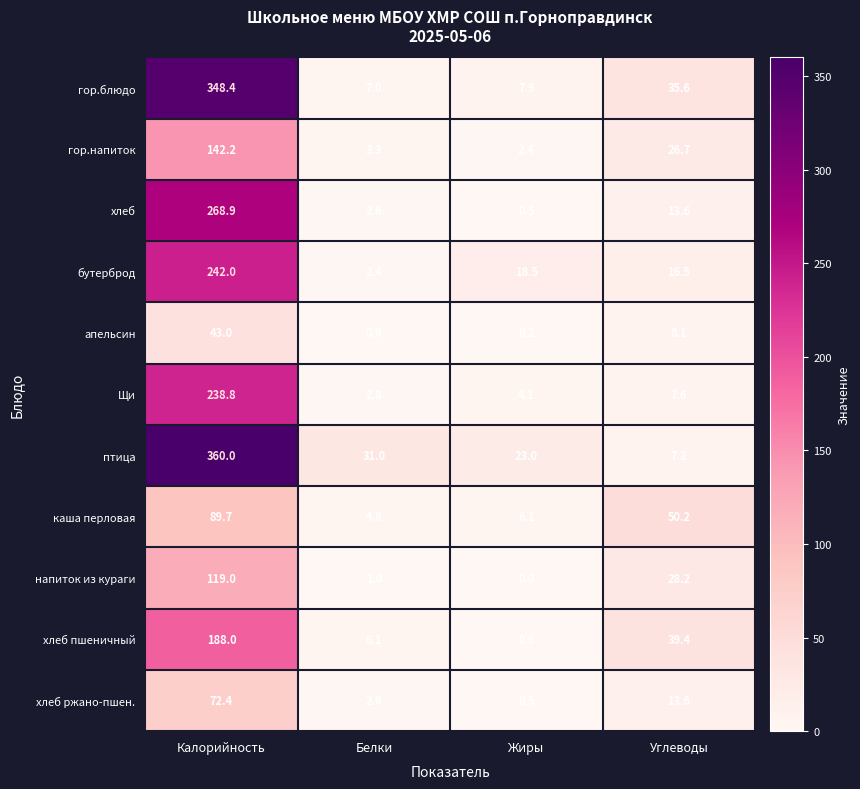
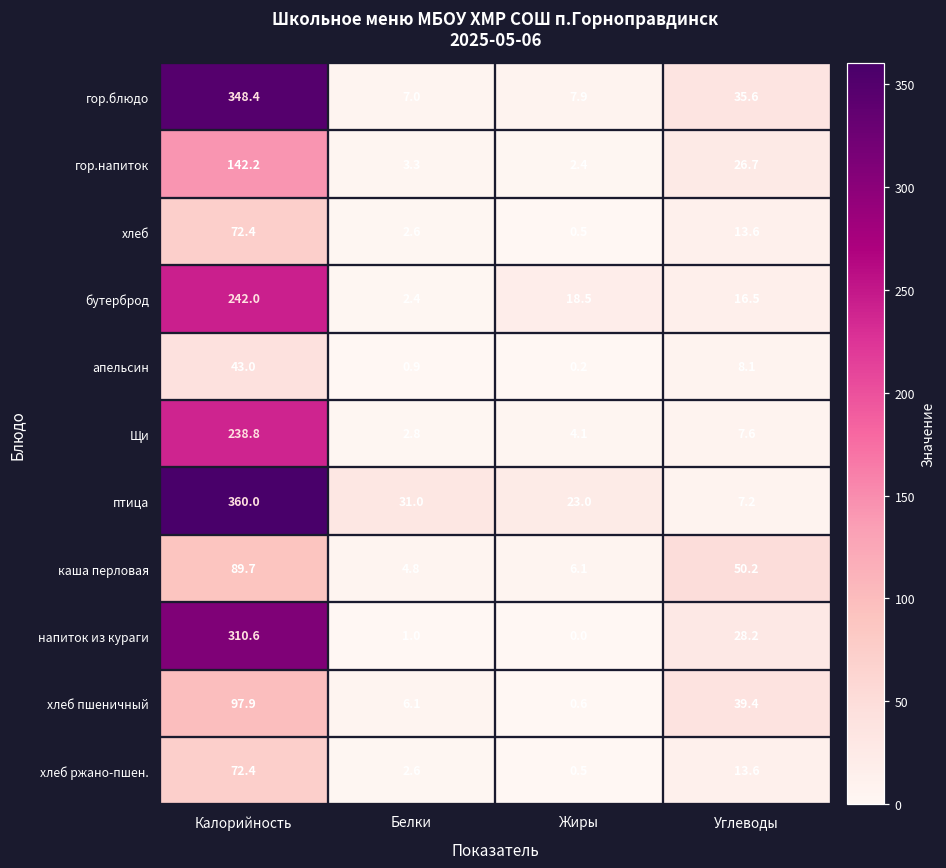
  {
    "гор.блюдо": {
      "Калорийность": 348.4
    },
    "гор.напиток": {
      "Калорийность": 142.2
    },
    "хлеб": {
-     "Калорийность": 268.9
+     "Калорийность": 72.4
    },
    "бутерброд": {
      "Калорийность": 242.0
    },
    "Щи": {
      "Калорийность": 238.8
    },
    "птица": {
      "Калорийность": 360.0
    },
    "каша перловая": {
      "Калорийность": 89.7
    },
    "напиток из кураги": {
-     "Калорийность": 119.0
+     "Калорийность": 310.6
    },
    "хлеб пшеничный": {
-     "Калорийность": 188.0
+     "Калорийность": 97.9
    },
    "хлеб ржано-пшен.": {
      "Калорийность": 72.4
    }
  }
